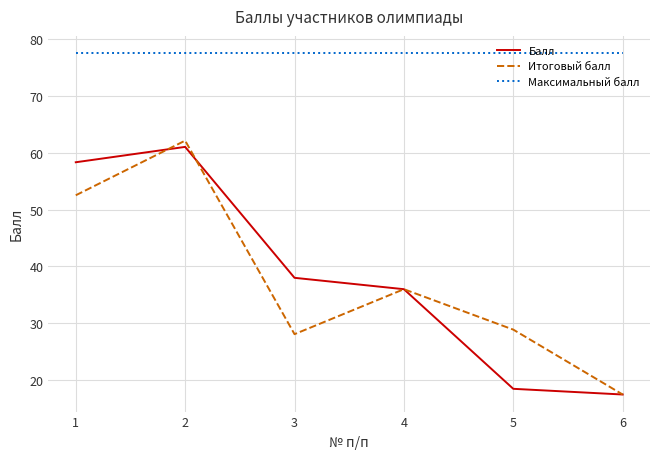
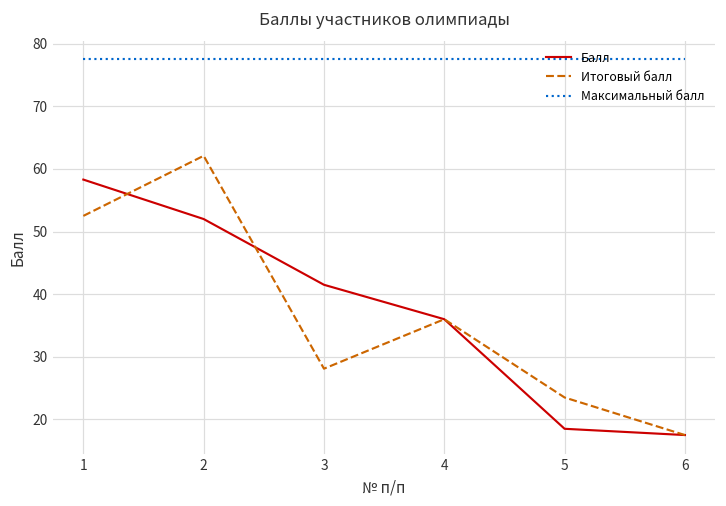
  {
    "Балл": {
      "1": 58,
-     "2": 61,
-     "3": 38,
+     "2": 52,
+     "3": 42,
      "5": 19
    },
    "Итоговый балл": {
      "1": 53,
      "2": 62,
      "3": 28,
-     "5": 29
+     "5": 24
    },
    "Максимальный балл": {
      "1": 78,
      "2": 78,
      "3": 78,
      "4": 78,
      "5": 78,
      "6": 78
    }
  }
